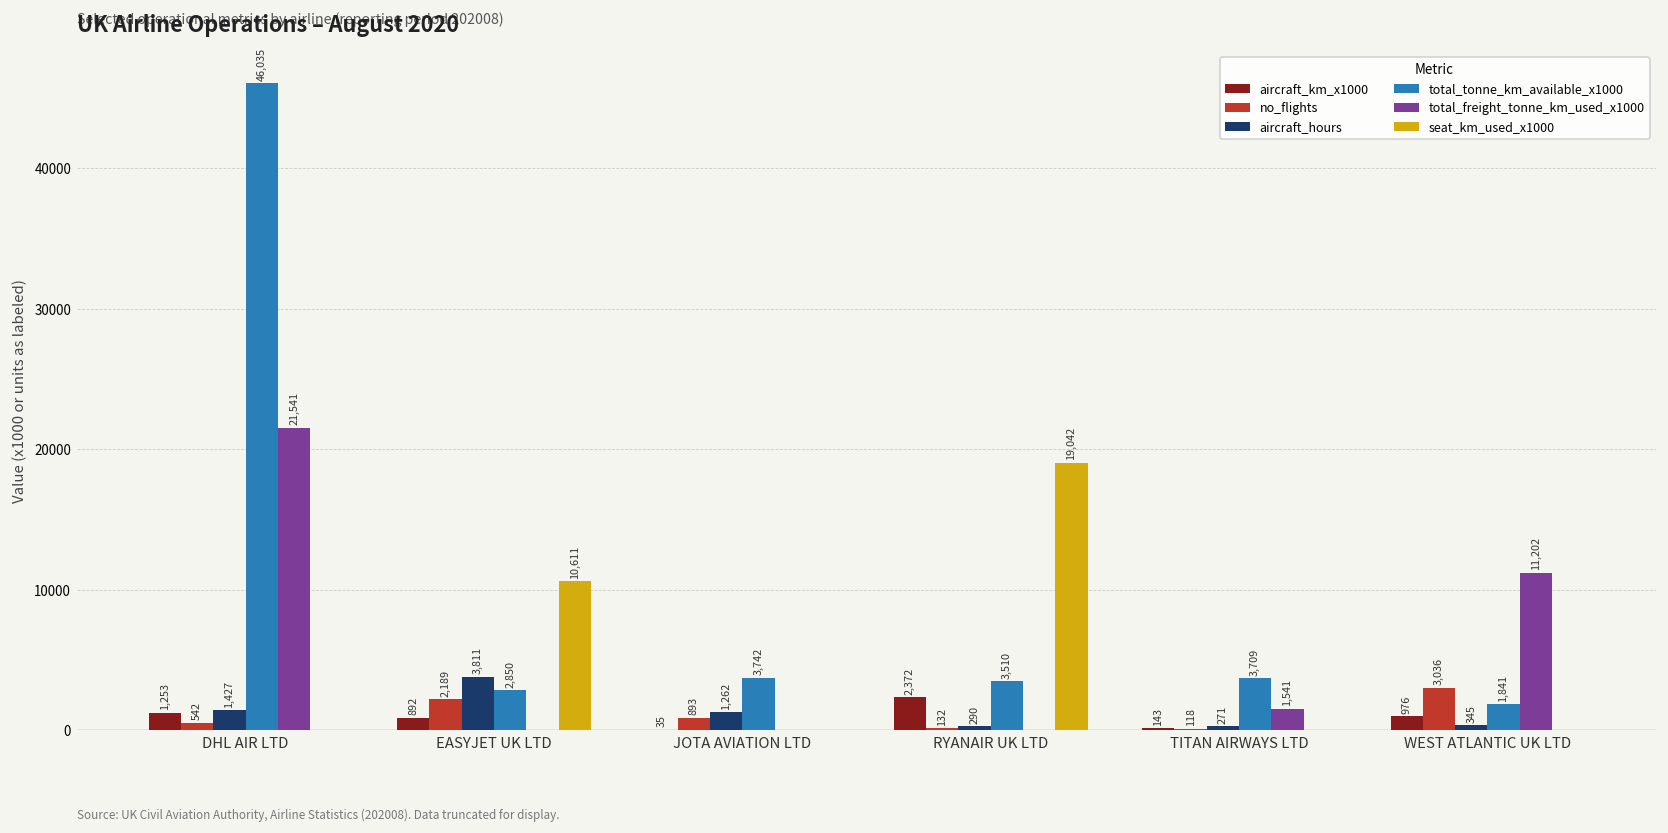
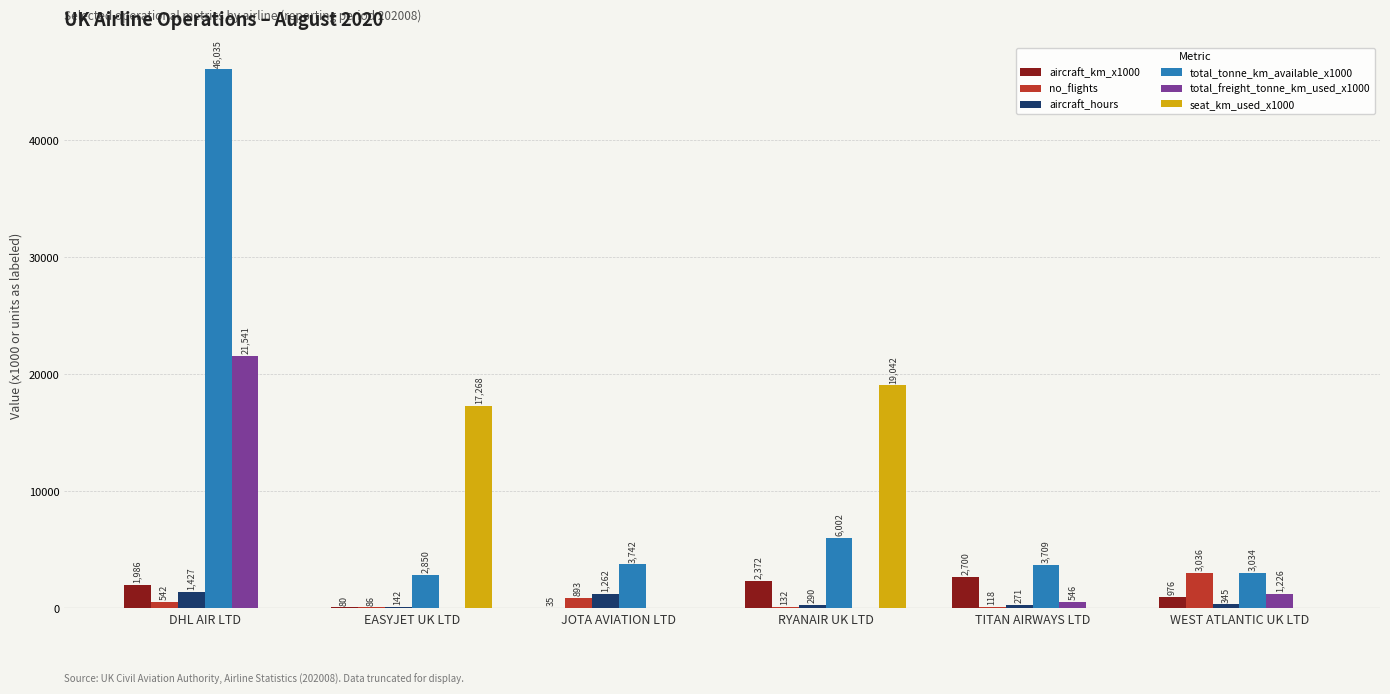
  {
    "aircraft_km_x1000": {
-     "DHL AIR LTD": "1,253",
-     "EASYJET UK LTD": "892",
+     "DHL AIR LTD": "1,986",
+     "EASYJET UK LTD": "80",
      "JOTA AVIATION LTD": "35",
      "RYANAIR UK LTD": "2,372",
-     "TITAN AIRWAYS LTD": "143",
+     "TITAN AIRWAYS LTD": "2,700",
      "WEST ATLANTIC UK LTD": "976"
    },
    "no_flights": {
      "DHL AIR LTD": "542",
-     "EASYJET UK LTD": "2,189",
+     "EASYJET UK LTD": "86",
      "JOTA AVIATION LTD": "893",
      "RYANAIR UK LTD": "132",
      "TITAN AIRWAYS LTD": "118",
      "WEST ATLANTIC UK LTD": "3,036"
    },
    "aircraft_hours": {
      "DHL AIR LTD": "1,427",
-     "EASYJET UK LTD": "3,811",
+     "EASYJET UK LTD": "142",
      "JOTA AVIATION LTD": "1,262",
      "RYANAIR UK LTD": "290",
      "TITAN AIRWAYS LTD": "271",
      "WEST ATLANTIC UK LTD": "345"
    },
    "total_tonne_km_available_x1000": {
      "DHL AIR LTD": "46,035",
      "EASYJET UK LTD": "2,850",
      "JOTA AVIATION LTD": "3,742",
-     "RYANAIR UK LTD": "3,510",
+     "RYANAIR UK LTD": "6,002",
      "TITAN AIRWAYS LTD": "3,709",
-     "WEST ATLANTIC UK LTD": "1,841"
+     "WEST ATLANTIC UK LTD": "3,034"
    },
    "total_freight_tonne_km_used_x1000": {
      "DHL AIR LTD": "21,541",
-     "TITAN AIRWAYS LTD": "1,541",
-     "WEST ATLANTIC UK LTD": "11,202"
+     "TITAN AIRWAYS LTD": "546",
+     "WEST ATLANTIC UK LTD": "1,226"
    },
    "seat_km_used_x1000": {
-     "EASYJET UK LTD": "10,611",
+     "EASYJET UK LTD": "17,268",
      "RYANAIR UK LTD": "19,042"
    }
  }
